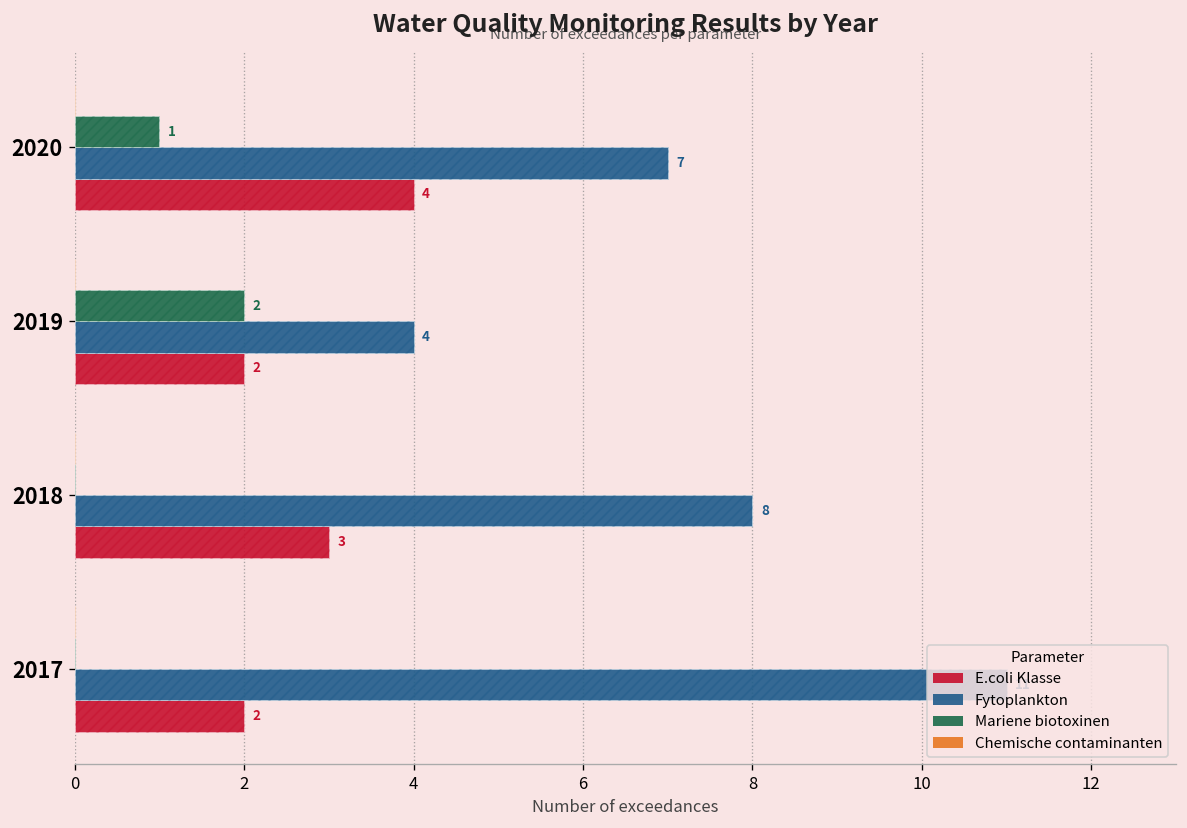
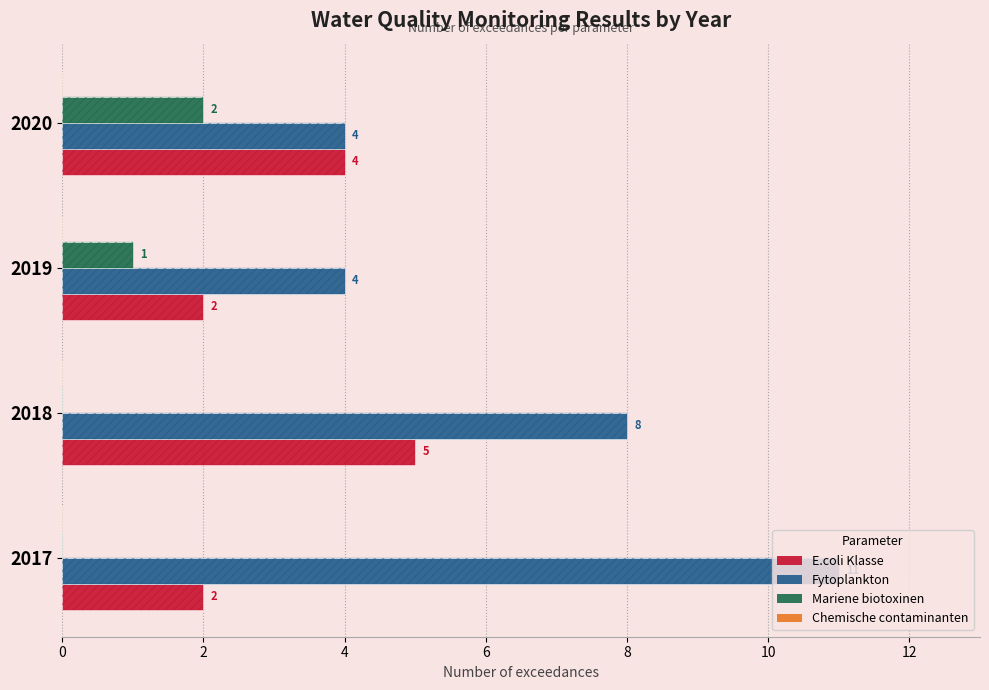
  {
    "E.coli Klasse": {
      "2020": 4,
      "2019": 2,
-     "2018": 3,
+     "2018": 5,
      "2017": 2
    },
    "Fytoplankton": {
-     "2020": 7,
+     "2020": 4,
      "2019": 4,
      "2018": 8
    },
    "Mariene biotoxinen": {
-     "2020": 1,
-     "2019": 2
+     "2020": 2,
+     "2019": 1
    },
    "Chemische contaminanten": {
      "2020": 0.0,
      "2019": 0.0,
      "2018": 0.0,
      "2017": 0.0
    }
  }
